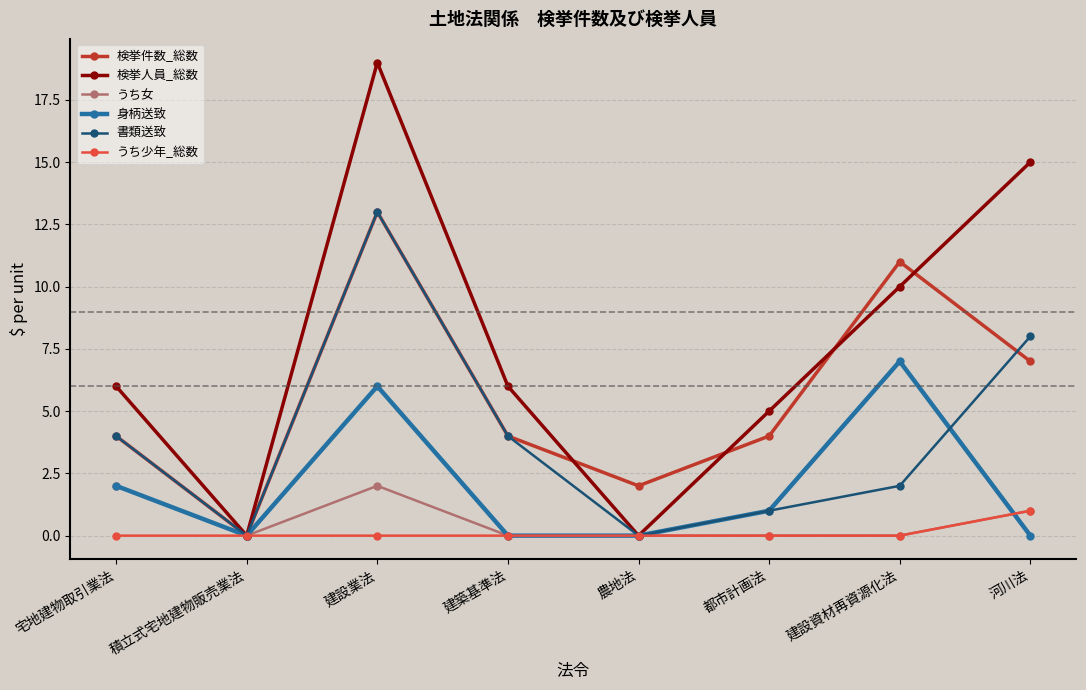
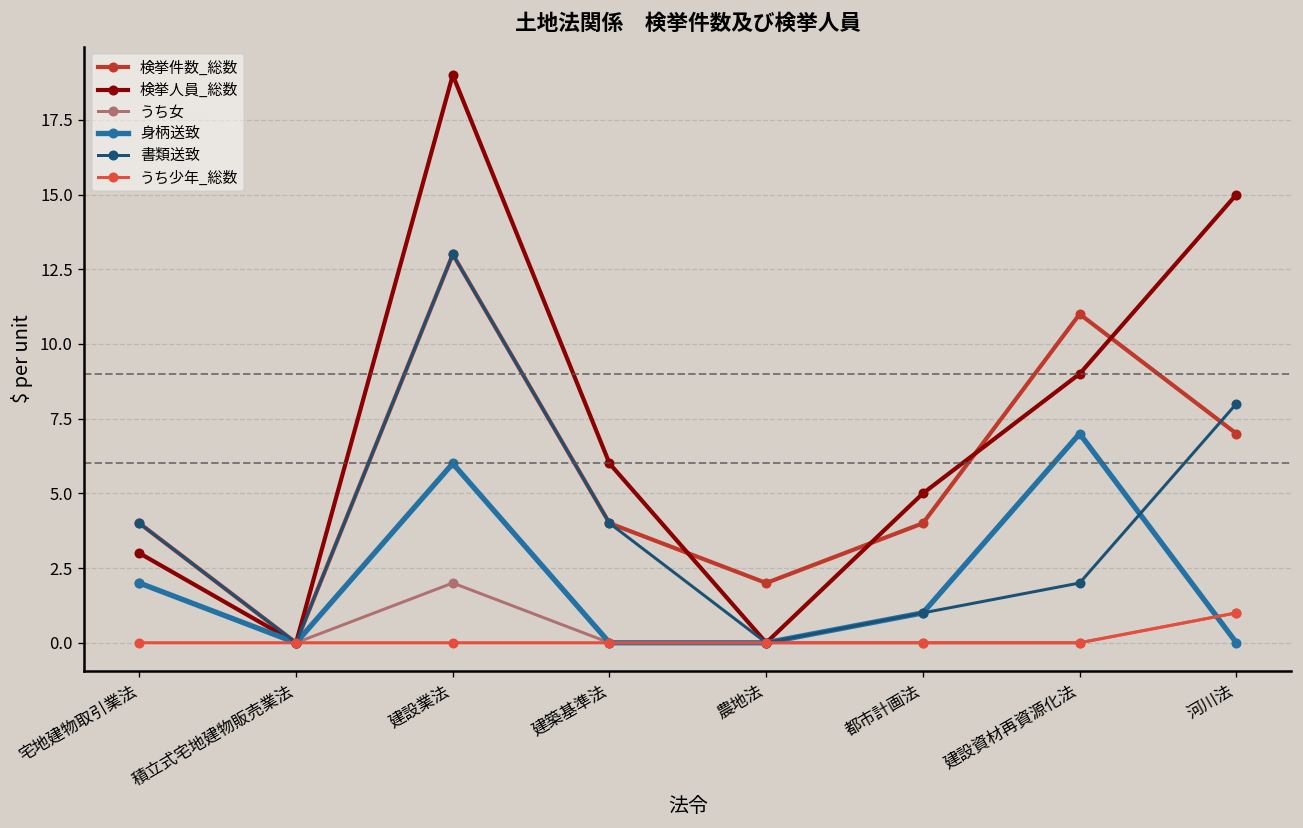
  {
    "検挙人員_総数": {
-     "宅地建物取引業法": 6,
+     "宅地建物取引業法": 3,
      "建設業法": 19,
      "建築基準法": 6,
      "都市計画法": 5,
-     "建設資材再資源化法": 10,
+     "建設資材再資源化法": 9,
      "河川法": 15
    },
    "うち女": {
      "建設業法": 2
    }
  }
